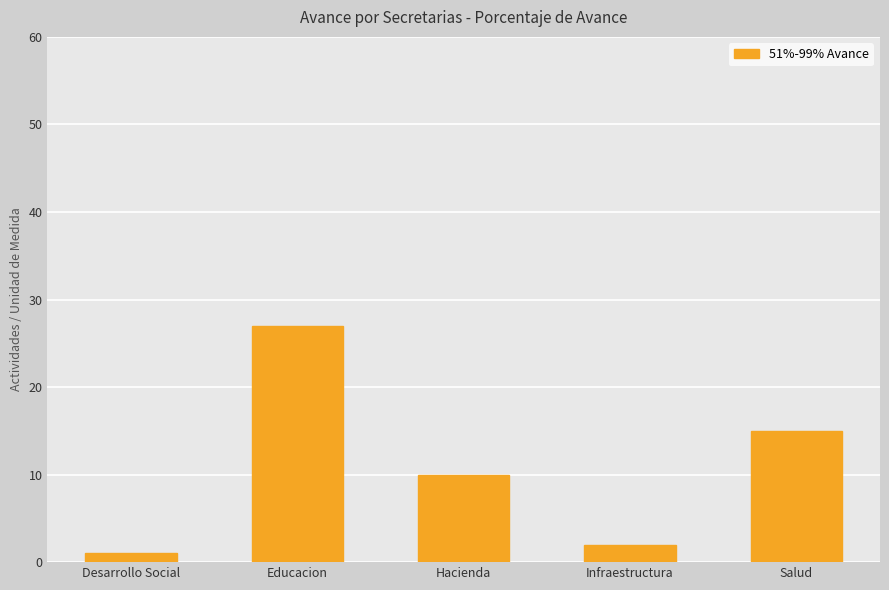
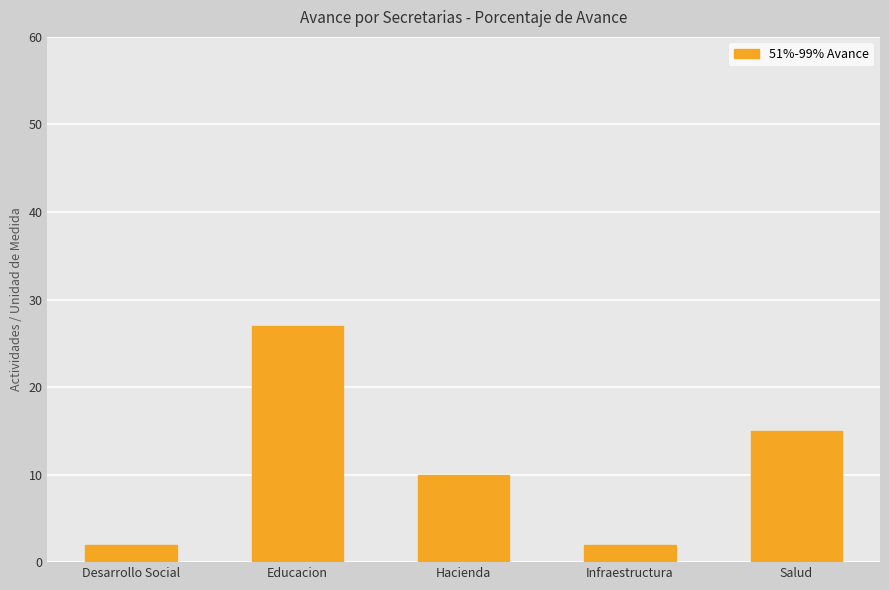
  {
-   "Desarrollo Social": 1,
+   "Desarrollo Social": 2,
    "Educacion": 27,
    "Hacienda": 10,
    "Infraestructura": 2,
    "Salud": 15
  }
